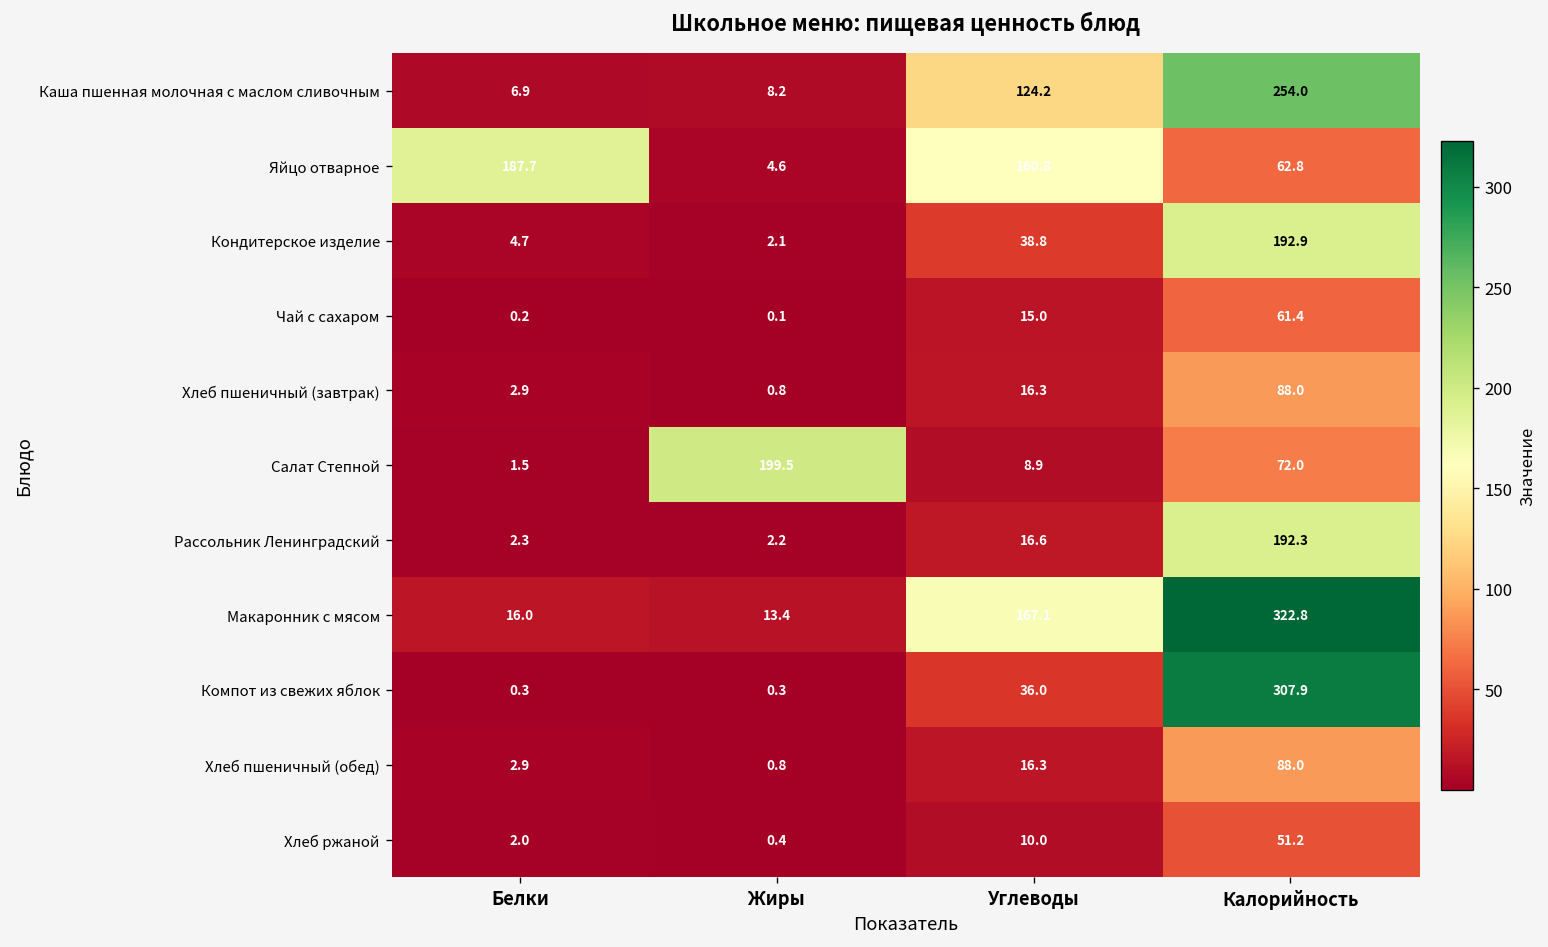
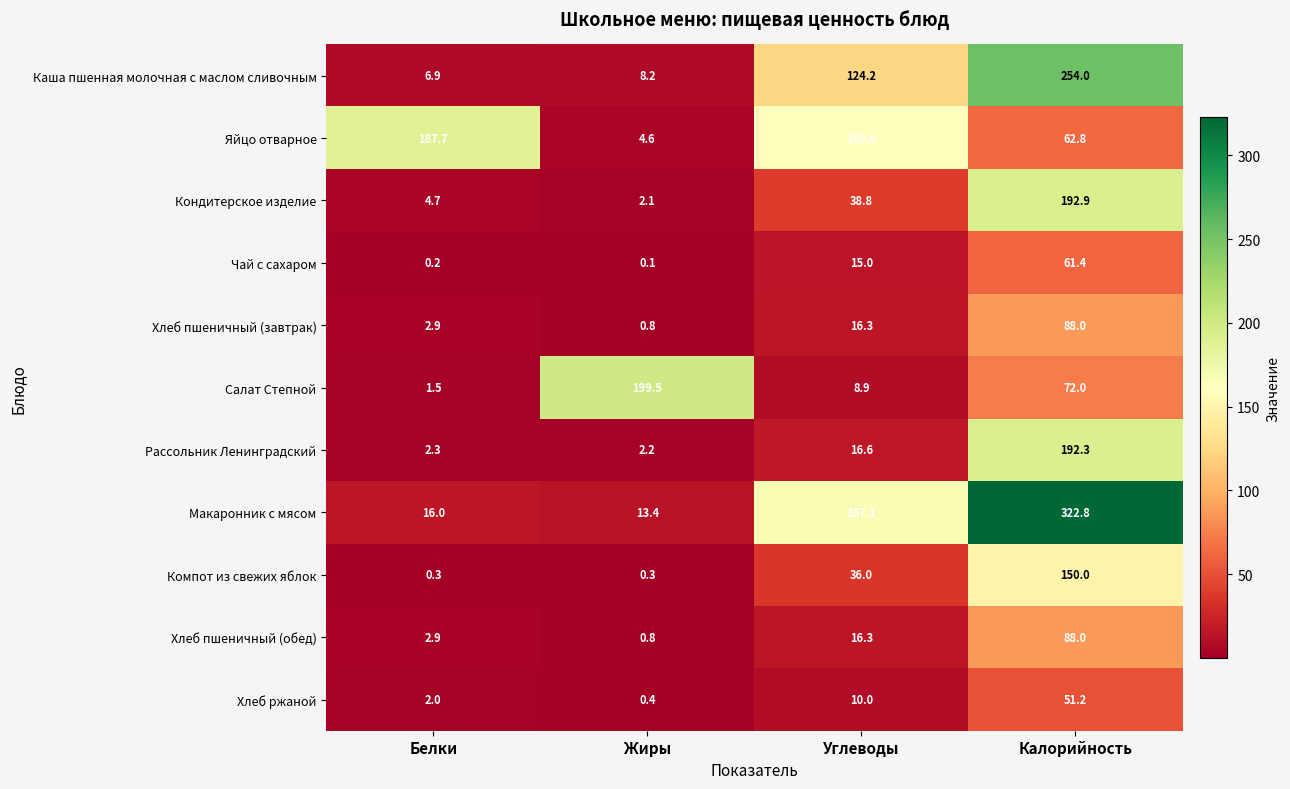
  {
    "Каша пшенная молочная с маслом сливочным": {
      "Белки": 6.9,
      "Жиры": 8.2,
      "Углеводы": 124.2,
      "Калорийность": 254.0
    },
    "Яйцо отварное": {
      "Белки": 187.7,
      "Жиры": 4.6,
      "Углеводы": 160.8,
      "Калорийность": 62.8
    },
    "Кондитерское изделие": {
      "Белки": 4.7,
      "Жиры": 2.1,
      "Углеводы": 38.8,
      "Калорийность": 192.9
    },
    "Чай с сахаром": {
      "Белки": 0.2,
      "Жиры": 0.1,
      "Углеводы": 15.0,
      "Калорийность": 61.4
    },
    "Хлеб пшеничный (завтрак)": {
      "Белки": 2.9,
      "Жиры": 0.8,
      "Углеводы": 16.3,
      "Калорийность": 88.0
    },
    "Салат Степной": {
      "Белки": 1.5,
      "Жиры": 199.5,
      "Углеводы": 8.9,
      "Калорийность": 72.0
    },
    "Рассольник Ленинградский": {
      "Белки": 2.3,
      "Жиры": 2.2,
      "Углеводы": 16.6,
      "Калорийность": 192.3
    },
    "Макаронник с мясом": {
      "Белки": 16.0,
      "Жиры": 13.4,
      "Углеводы": 167.1,
      "Калорийность": 322.8
    },
    "Компот из свежих яблок": {
      "Белки": 0.3,
      "Жиры": 0.3,
      "Углеводы": 36.0,
-     "Калорийность": 307.9
+     "Калорийность": 150.0
    },
    "Хлеб пшеничный (обед)": {
      "Белки": 2.9,
      "Жиры": 0.8,
      "Углеводы": 16.3,
      "Калорийность": 88.0
    },
    "Хлеб ржаной": {
      "Белки": 2.0,
      "Жиры": 0.4,
      "Углеводы": 10.0,
      "Калорийность": 51.2
    }
  }
